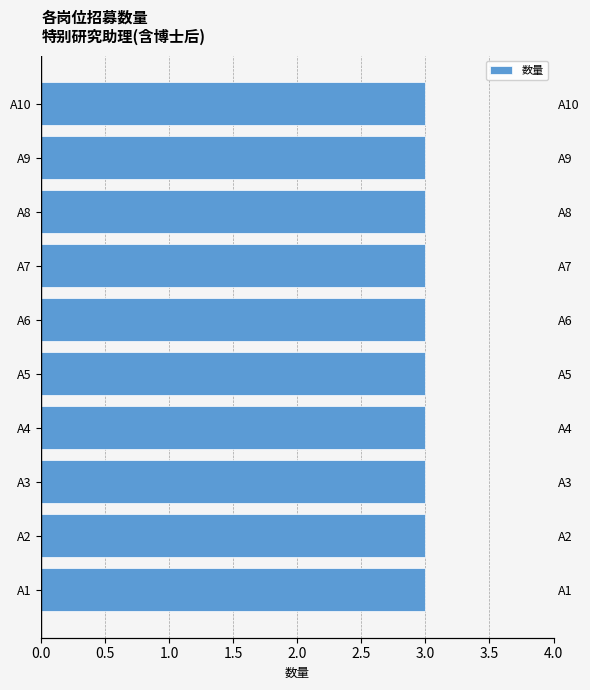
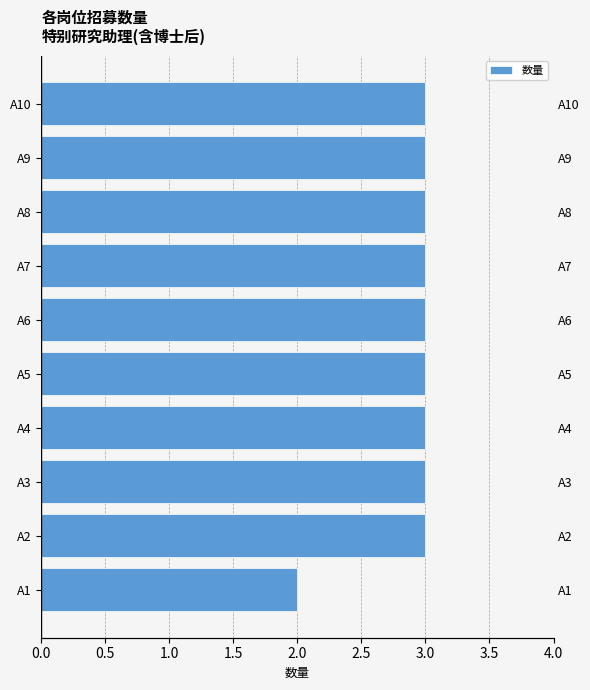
  {
    "A10": 3,
    "A9": 3,
    "A8": 3,
    "A7": 3,
    "A6": 3,
    "A5": 3,
    "A4": 3,
    "A3": 3,
    "A2": 3,
-   "A1": 3
+   "A1": 2
  }
